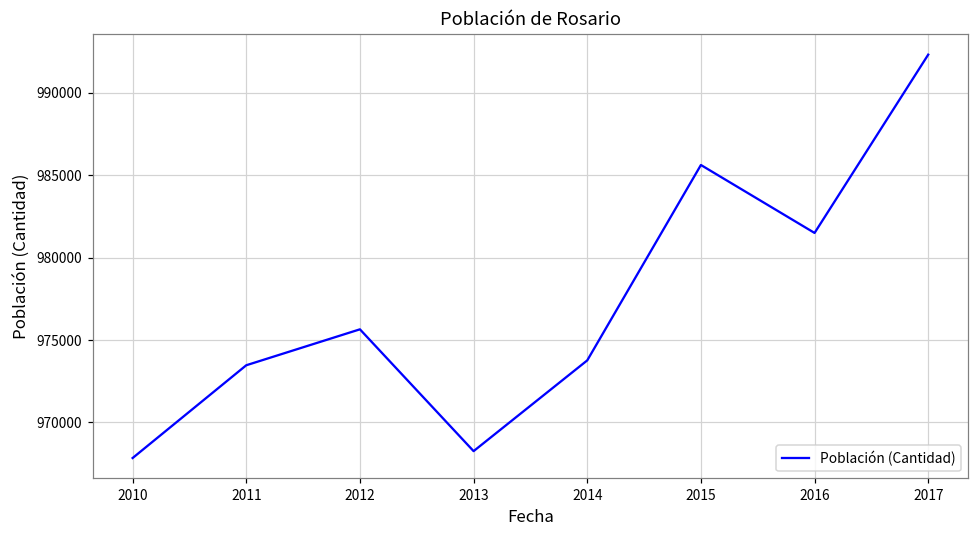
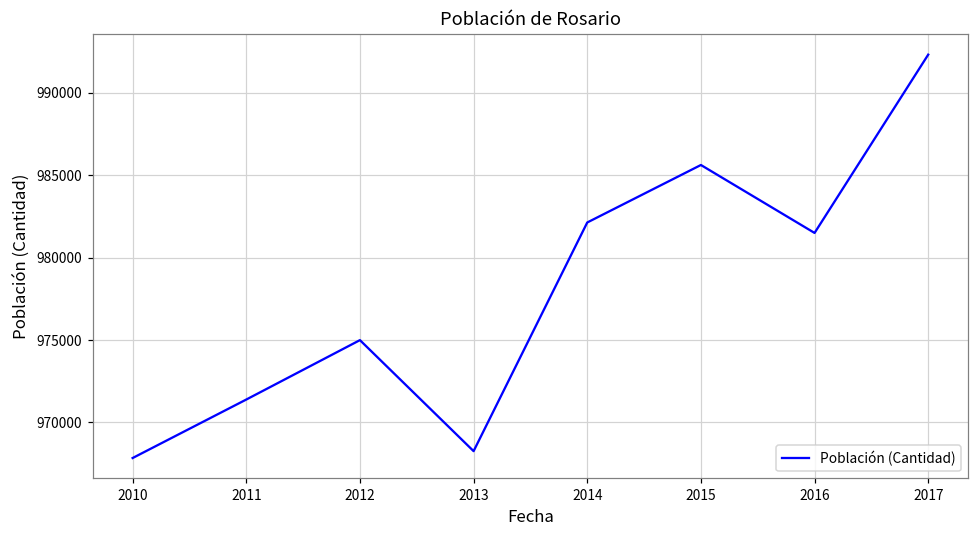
  {
    "2010": 967800,
-   "2011": 973500,
-   "2012": 975700,
+   "2011": 971400,
+   "2012": 975000,
    "2013": 968300,
-   "2014": 973800,
+   "2014": 982100,
    "2015": 985600,
    "2016": 981500,
    "2017": 992300
  }
